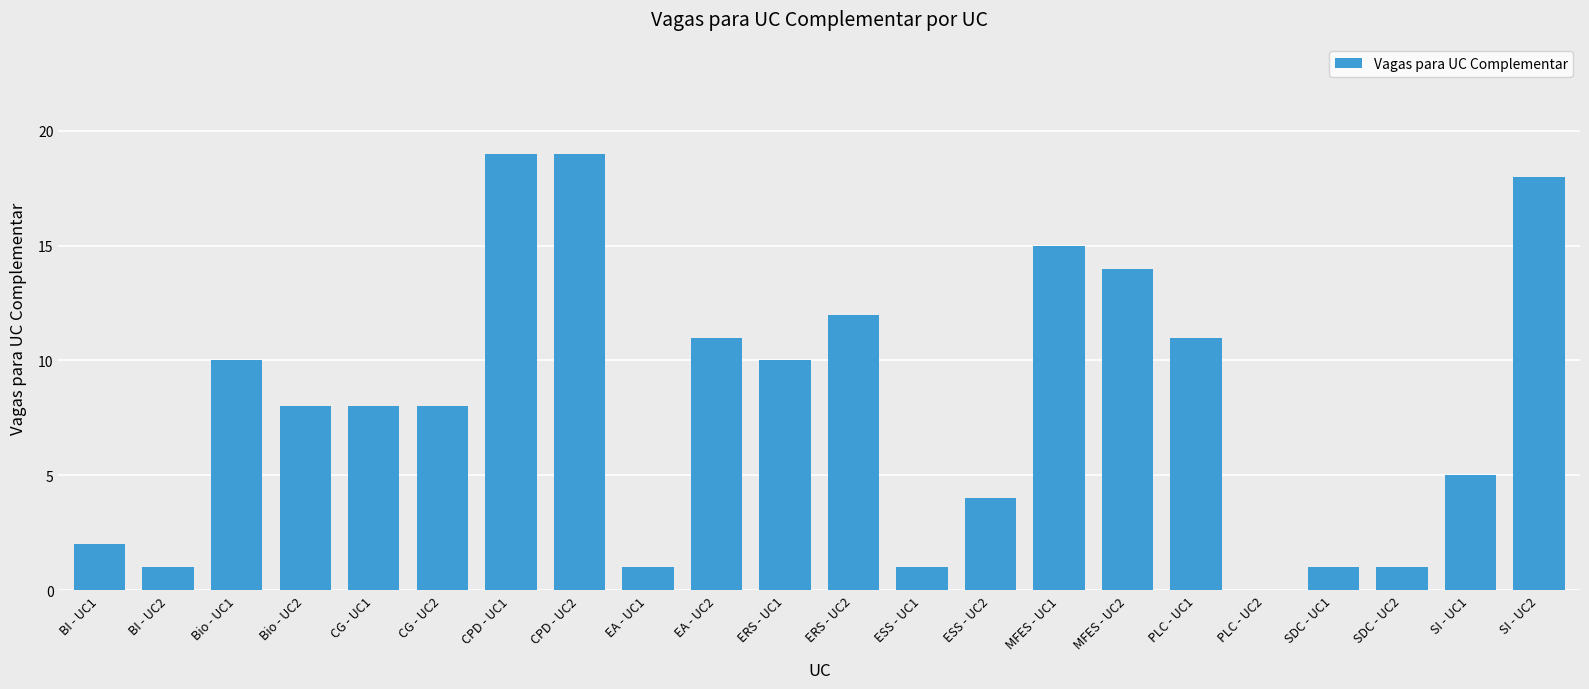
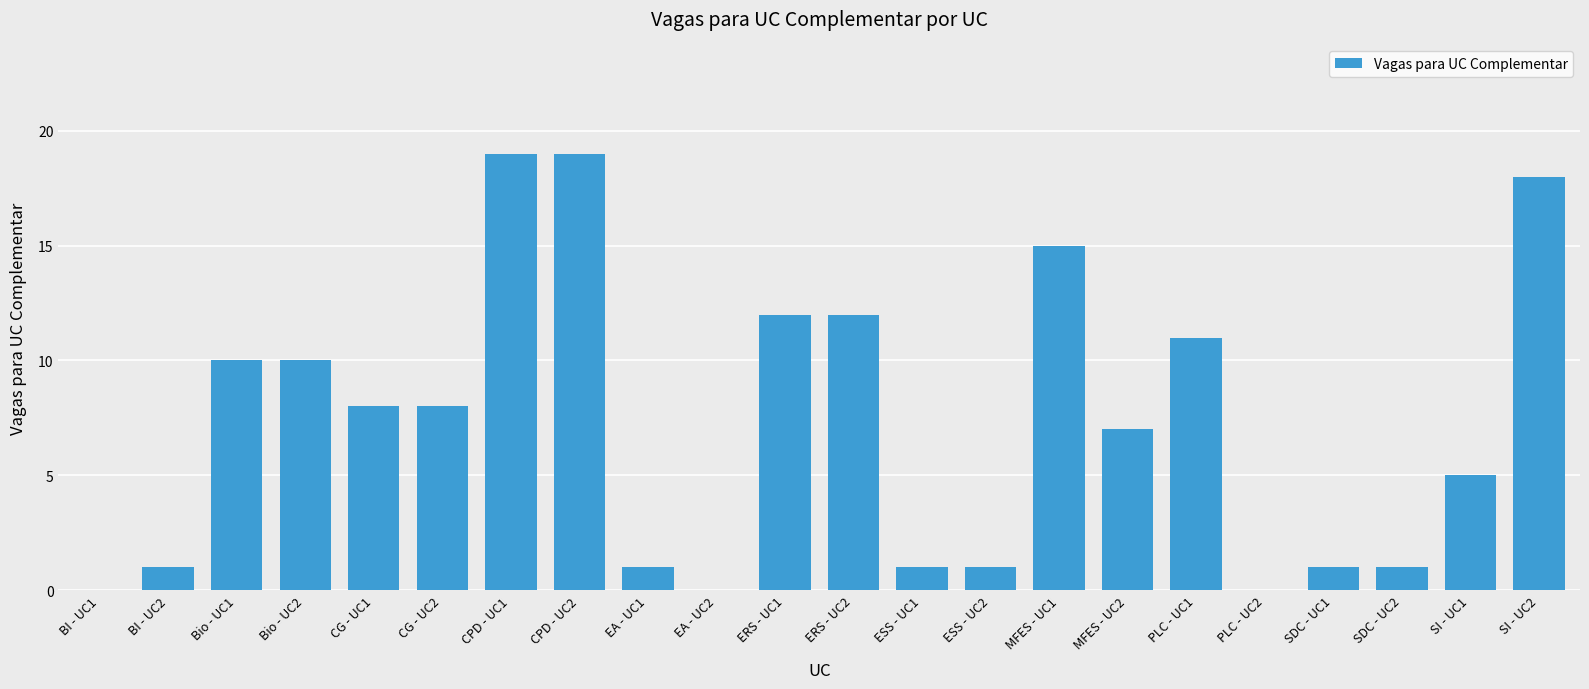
  {
-   "BI - UC1": 2,
+   "BI - UC1": 0,
    "BI - UC2": 1,
    "Bio - UC1": 10,
-   "Bio - UC2": 8,
+   "Bio - UC2": 10,
    "CG - UC1": 8,
    "CG - UC2": 8,
    "CPD - UC1": 19,
    "CPD - UC2": 19,
    "EA - UC1": 1,
-   "EA - UC2": 11,
-   "ERS - UC1": 10,
+   "EA - UC2": 0,
+   "ERS - UC1": 12,
    "ERS - UC2": 12,
    "ESS - UC1": 1,
-   "ESS - UC2": 4,
+   "ESS - UC2": 1,
    "MFES - UC1": 15,
-   "MFES - UC2": 14,
+   "MFES - UC2": 7,
    "PLC - UC1": 11,
    "PLC - UC2": 0,
    "SDC - UC1": 1,
    "SDC - UC2": 1,
    "SI - UC1": 5,
    "SI - UC2": 18
  }
